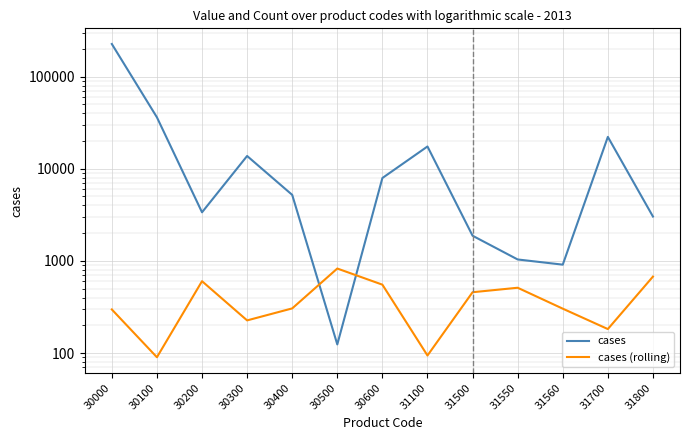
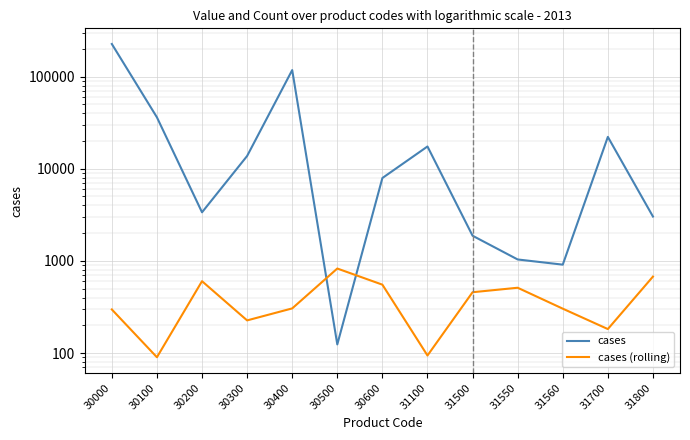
  {
    "cases": {
      "30000": 230000,
      "30100": 36000,
      "30200": 3400,
      "30300": 14000,
-     "30400": 5000,
+     "30400": 120000,
      "30500": 120,
      "30600": 8000,
      "31100": 17000,
      "31500": 1900,
      "31550": 1000,
      "31560": 900,
      "31700": 22000,
      "31800": 3000
    },
    "cases (rolling)": {
      "30000": 300,
      "30100": 90,
      "30200": 600,
      "30300": 230,
      "30400": 310,
      "30500": 800,
      "30600": 600,
      "31100": 90,
      "31500": 500,
      "31550": 500,
      "31560": 300,
      "31700": 180,
      "31800": 700
    }
  }
